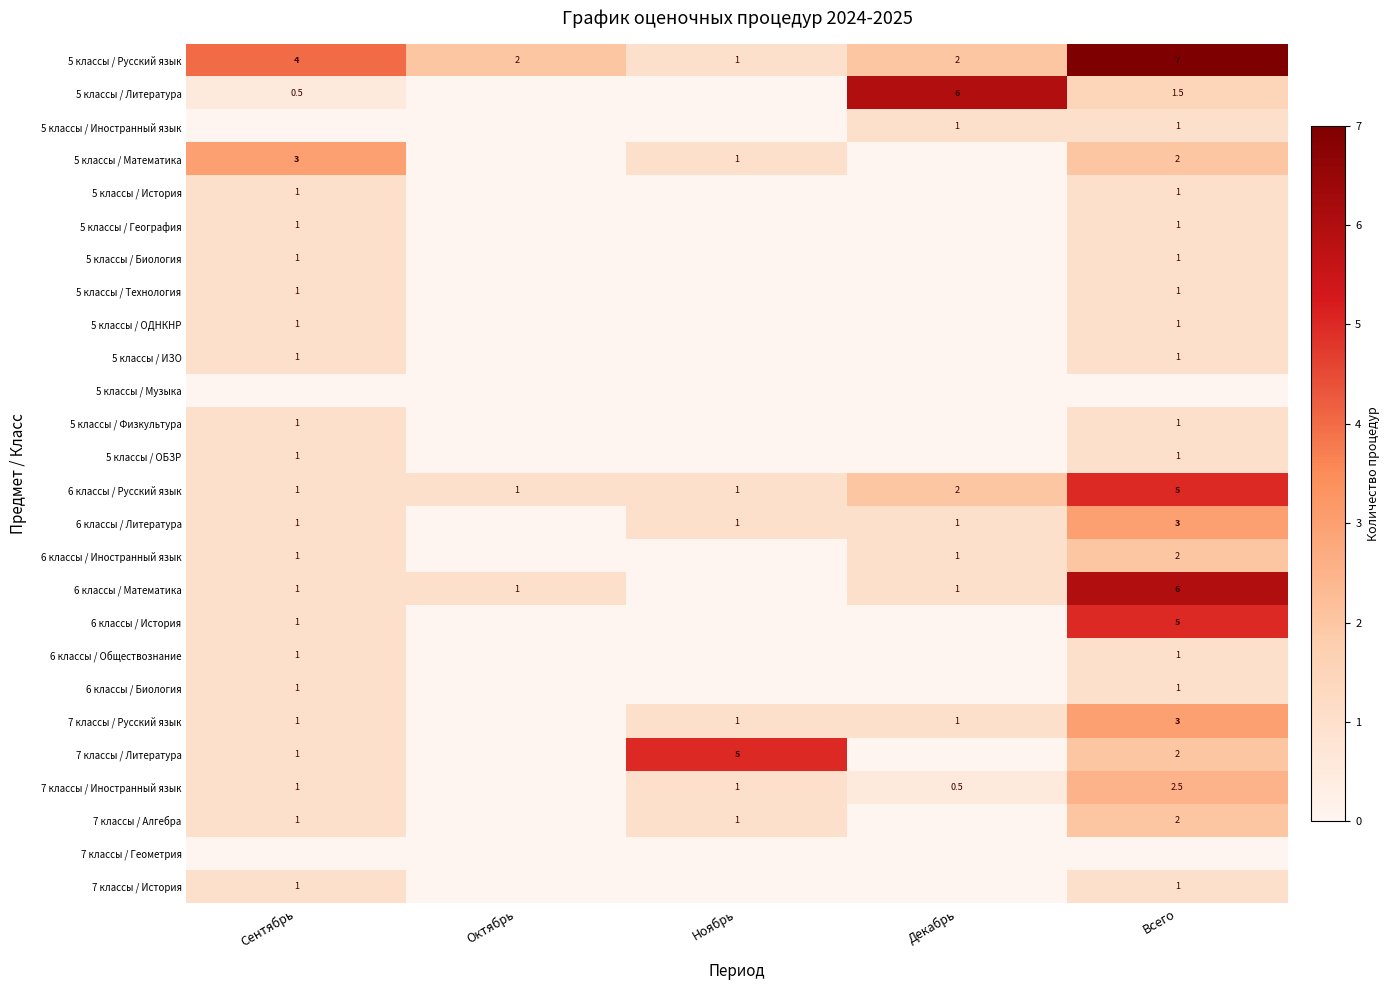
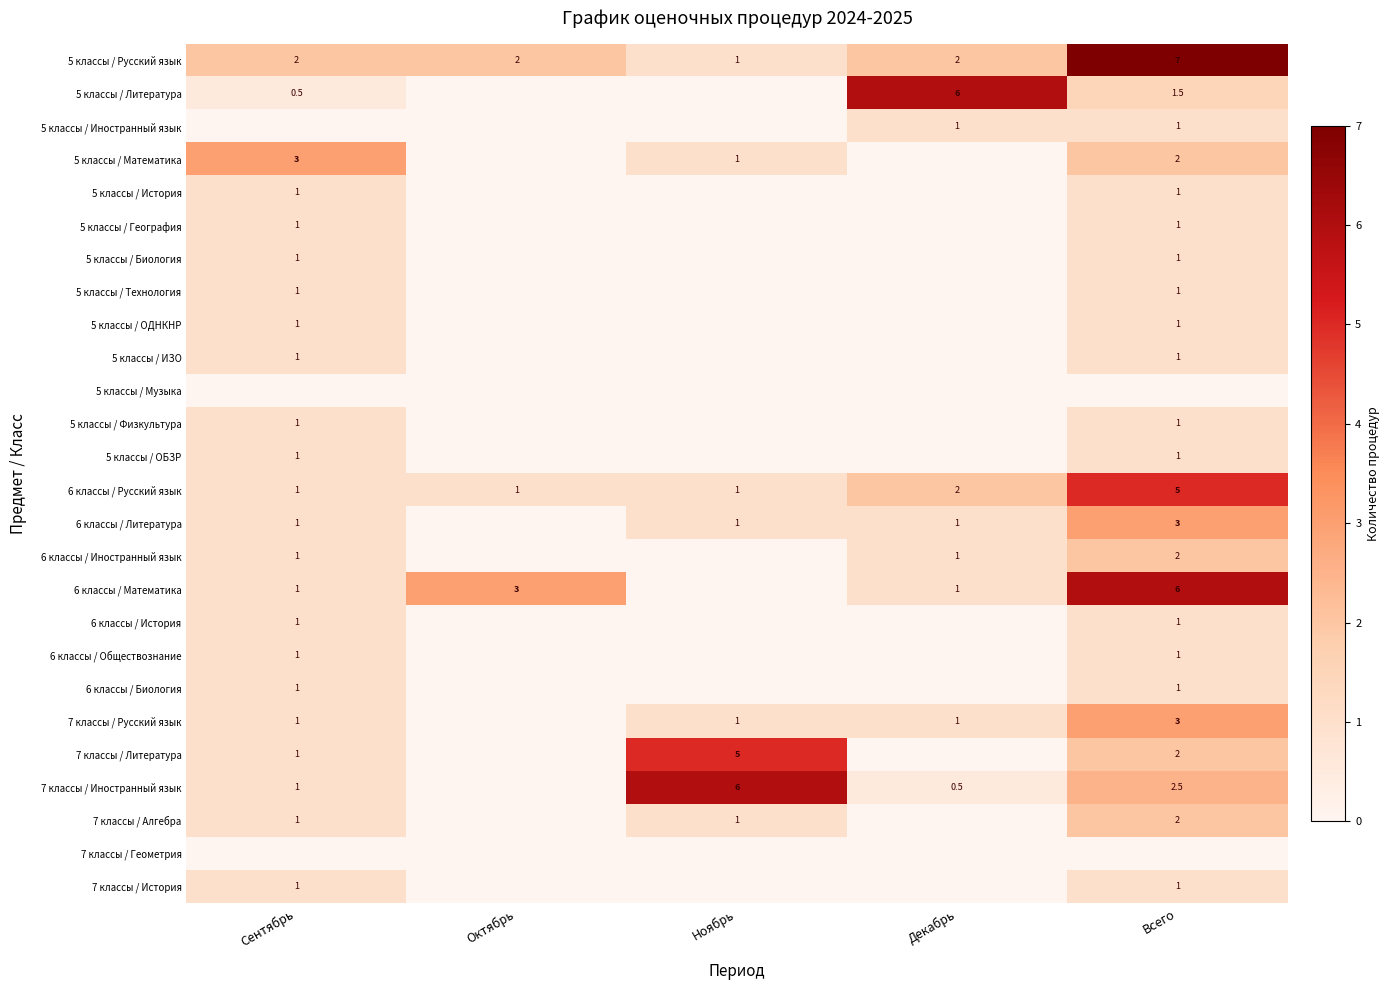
  {
    "5 классы / Русский язык": {
-     "Сентябрь": 4,
+     "Сентябрь": 2,
      "Октябрь": 2,
      "Ноябрь": 1,
      "Декабрь": 2,
      "Всего": 7
    },
    "5 классы / Литература": {
      "Сентябрь": 0.5,
      "Декабрь": 6,
      "Всего": 1.5
    },
    "5 классы / Иностранный язык": {
      "Декабрь": 1,
      "Всего": 1
    },
    "5 классы / Математика": {
      "Сентябрь": 3,
      "Ноябрь": 1,
      "Всего": 2
    },
    "5 классы / История": {
      "Сентябрь": 1,
      "Всего": 1
    },
    "5 классы / География": {
      "Сентябрь": 1,
      "Всего": 1
    },
    "5 классы / Биология": {
      "Сентябрь": 1,
      "Всего": 1
    },
    "5 классы / Технология": {
      "Сентябрь": 1,
      "Всего": 1
    },
    "5 классы / ОДНКНР": {
      "Сентябрь": 1,
      "Всего": 1
    },
    "5 классы / ИЗО": {
      "Сентябрь": 1,
      "Всего": 1
    },
    "5 классы / Физкультура": {
      "Сентябрь": 1,
      "Всего": 1
    },
    "5 классы / ОБЗР": {
      "Сентябрь": 1,
      "Всего": 1
    },
    "6 классы / Русский язык": {
      "Сентябрь": 1,
      "Октябрь": 1,
      "Ноябрь": 1,
      "Декабрь": 2,
      "Всего": 5
    },
    "6 классы / Литература": {
      "Сентябрь": 1,
      "Ноябрь": 1,
      "Декабрь": 1,
      "Всего": 3
    },
    "6 классы / Иностранный язык": {
      "Сентябрь": 1,
      "Декабрь": 1,
      "Всего": 2
    },
    "6 классы / Математика": {
      "Сентябрь": 1,
-     "Октябрь": 1,
+     "Октябрь": 3,
      "Декабрь": 1,
      "Всего": 6
    },
    "6 классы / История": {
      "Сентябрь": 1,
-     "Всего": 5
+     "Всего": 1
    },
    "6 классы / Обществознание": {
      "Сентябрь": 1,
      "Всего": 1
    },
    "6 классы / Биология": {
      "Сентябрь": 1,
      "Всего": 1
    },
    "7 классы / Русский язык": {
      "Сентябрь": 1,
      "Ноябрь": 1,
      "Декабрь": 1,
      "Всего": 3
    },
    "7 классы / Литература": {
      "Сентябрь": 1,
      "Ноябрь": 5,
      "Всего": 2
    },
    "7 классы / Иностранный язык": {
      "Сентябрь": 1,
-     "Ноябрь": 1,
+     "Ноябрь": 6,
      "Декабрь": 0.5,
      "Всего": 2.5
    },
    "7 классы / Алгебра": {
      "Сентябрь": 1,
      "Ноябрь": 1,
      "Всего": 2
    },
    "7 классы / История": {
      "Сентябрь": 1,
      "Всего": 1
    }
  }
